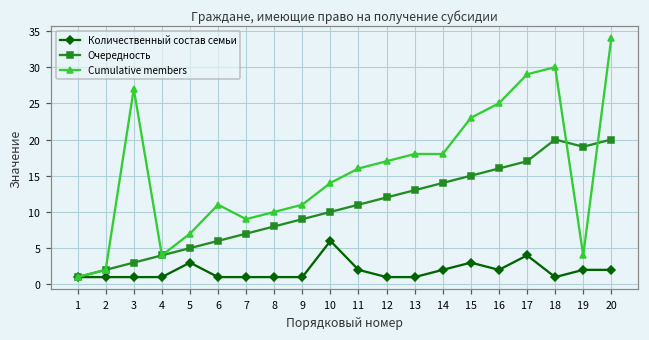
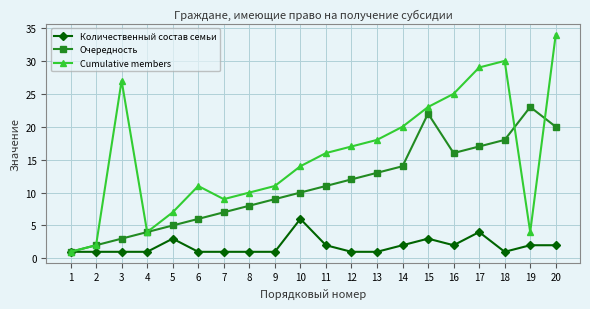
  {
    "Количественный состав семьи": {
      "2": 1,
      "3": 1,
      "4": 1,
      "5": 3,
      "6": 1,
      "7": 1,
      "8": 1,
      "9": 1,
      "10": 6,
      "11": 2,
      "12": 1,
      "13": 1,
      "14": 2,
      "15": 3,
      "16": 2,
      "17": 4,
      "18": 1,
      "19": 2,
      "20": 2
    },
    "Очередность": {
      "3": 3,
      "5": 5,
      "6": 6,
      "7": 7,
      "8": 8,
      "9": 9,
      "10": 10,
      "11": 11,
      "12": 12,
      "13": 13,
      "14": 14,
-     "15": 15,
+     "15": 22,
      "16": 16,
      "17": 17,
-     "18": 20,
-     "19": 19,
+     "18": 18,
+     "19": 23,
      "20": 20
    },
    "Cumulative members": {
      "3": 27,
      "5": 7,
      "6": 11,
      "7": 9,
      "8": 10,
      "9": 11,
      "10": 14,
      "11": 16,
      "12": 17,
      "13": 18,
-     "14": 18,
+     "14": 20,
      "15": 23,
      "16": 25,
      "17": 29,
      "18": 30,
      "19": 4,
      "20": 34
    }
  }
